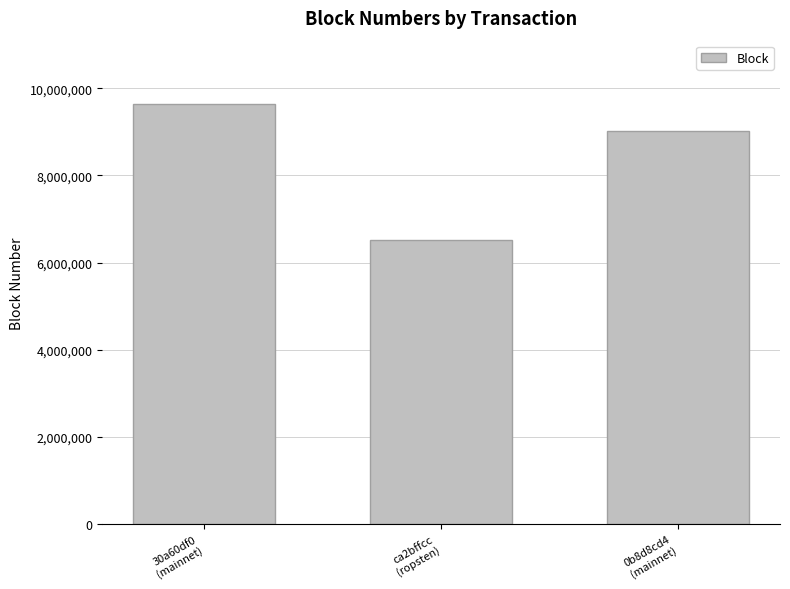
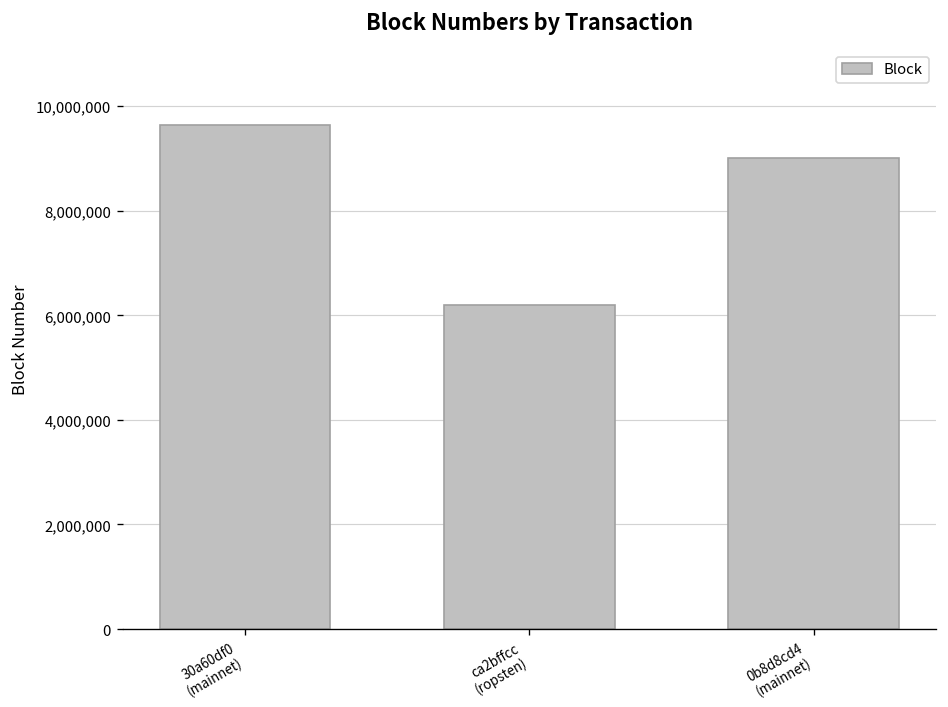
  {
    "30a60df0 (mainnet)": "9,600,000",
-   "ca2bffcc (ropsten)": "6,500,000",
+   "ca2bffcc (ropsten)": "6,200,000",
    "0b8d8cd4 (mainnet)": "9,000,000"
  }
